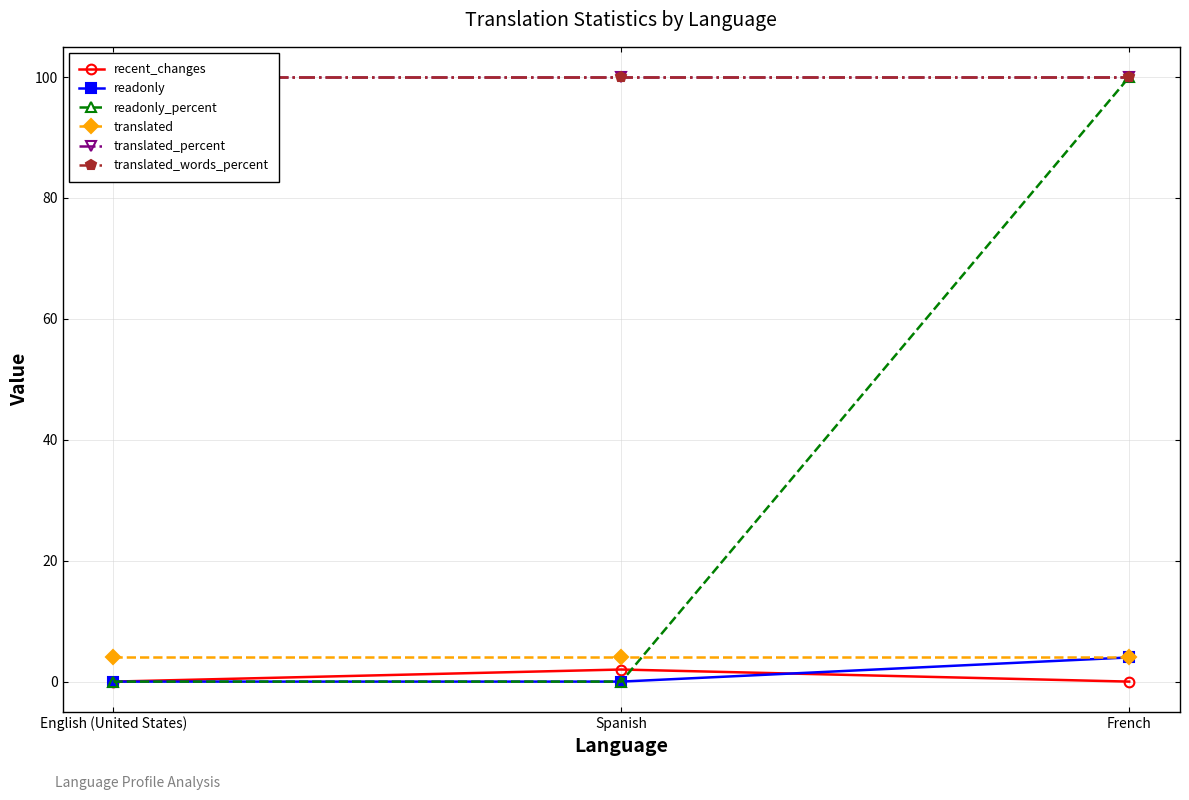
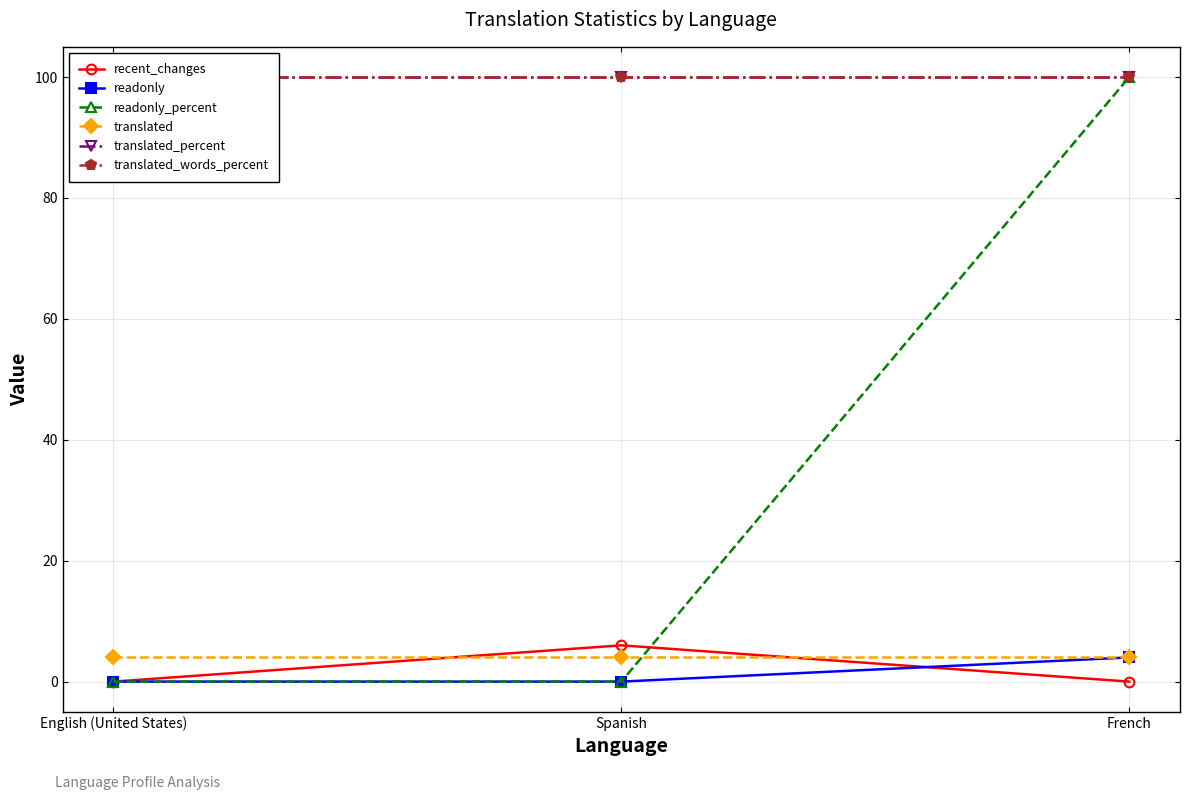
  {
    "recent_changes": {
-     "Spanish": 2,
+     "Spanish": 6,
      "French": 0
    },
    "translated": {
      "English (United States)": 4,
      "Spanish": 4
    },
    "translated_words_percent": {
      "Spanish": 100
    }
  }
